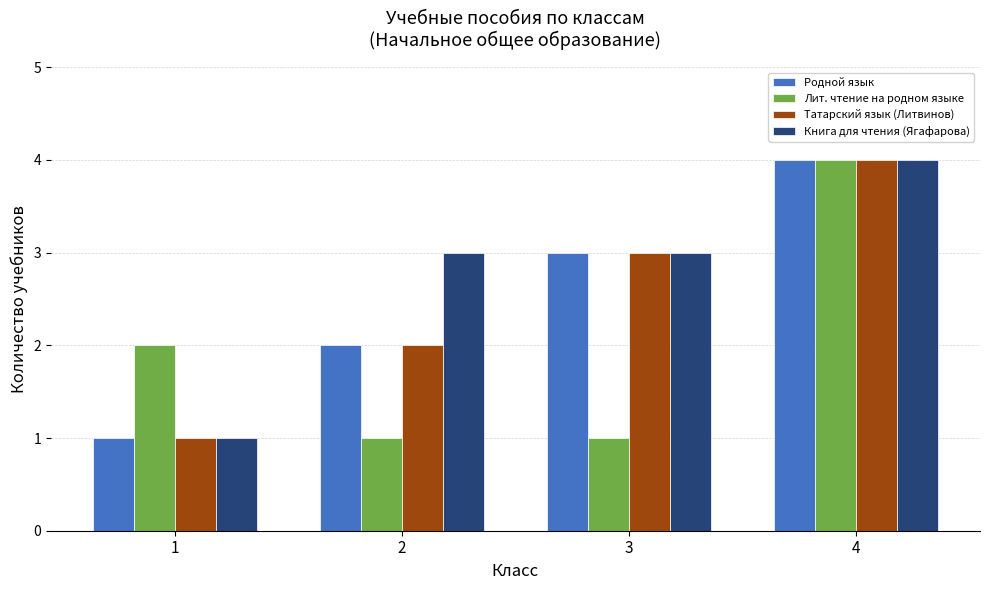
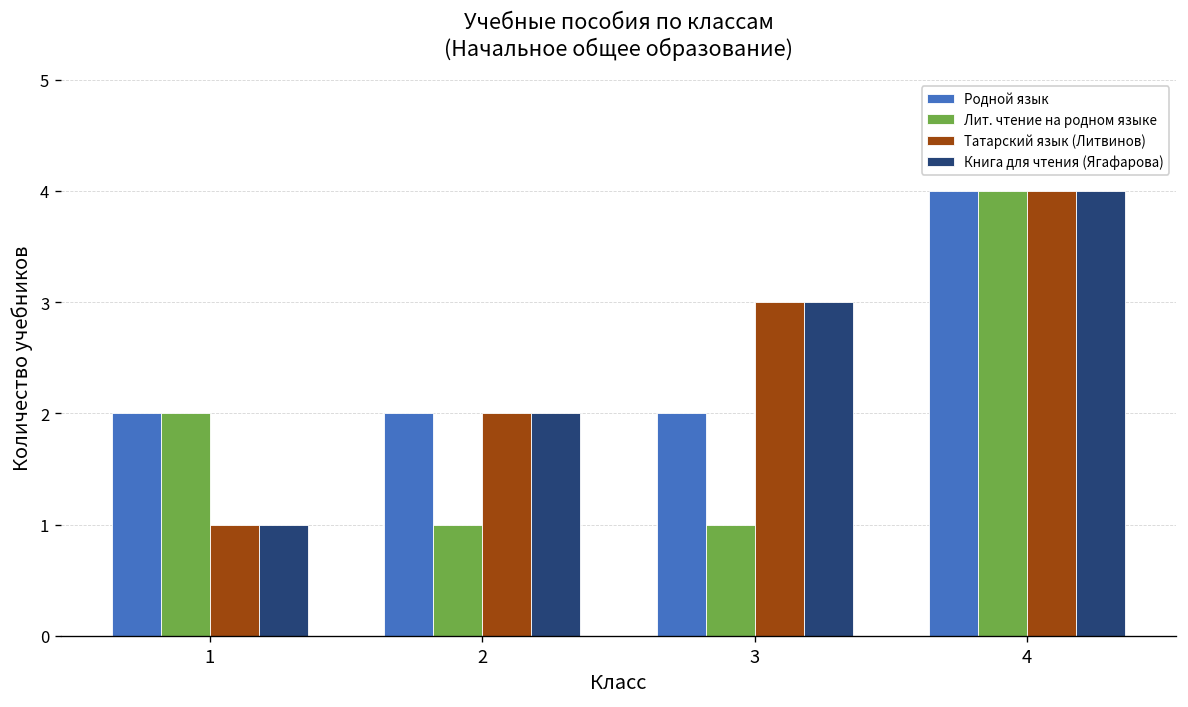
  {
    "Родной язык": {
-     "1": 1,
+     "1": 2,
      "2": 2,
-     "3": 3,
+     "3": 2,
      "4": 4
    },
    "Лит. чтение на родном языке": {
      "1": 2,
      "2": 1,
      "3": 1,
      "4": 4
    },
    "Татарский язык (Литвинов)": {
      "1": 1,
      "2": 2,
      "3": 3,
      "4": 4
    },
    "Книга для чтения (Ягафарова)": {
      "1": 1,
-     "2": 3,
+     "2": 2,
      "3": 3,
      "4": 4
    }
  }
